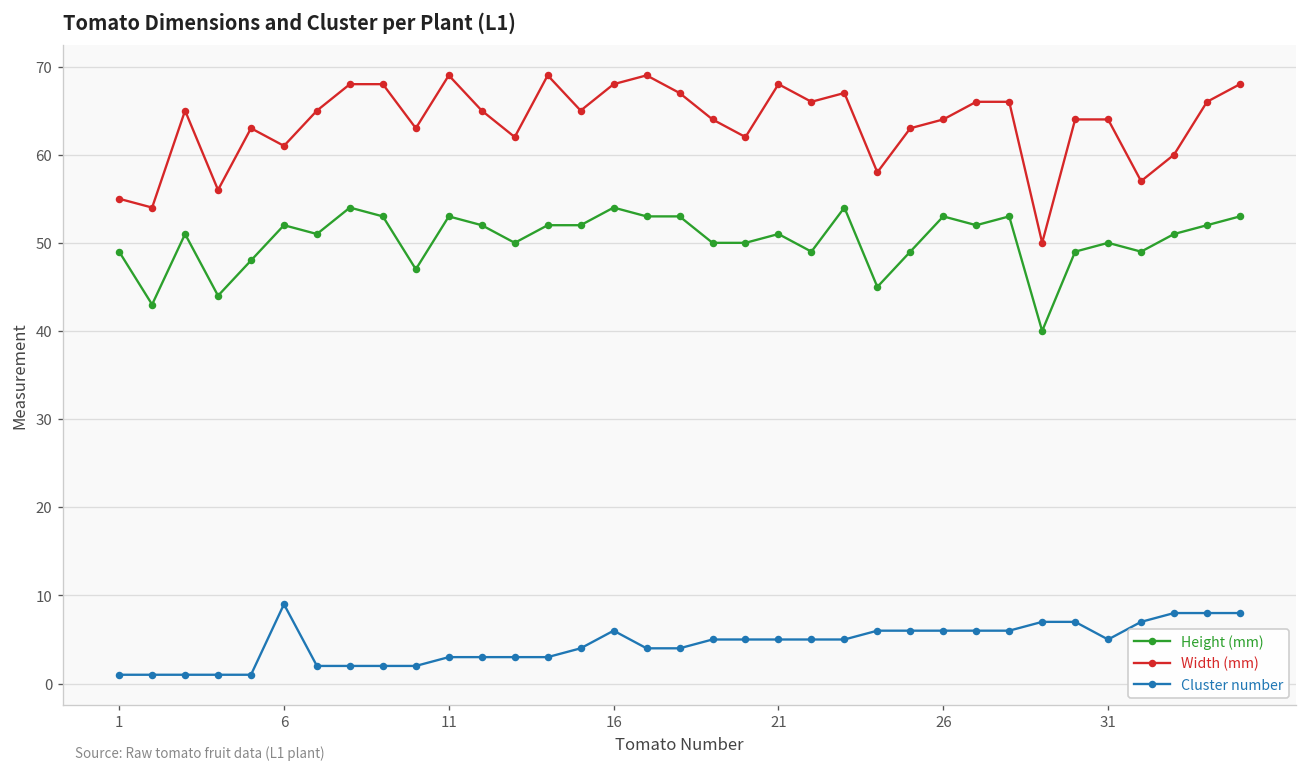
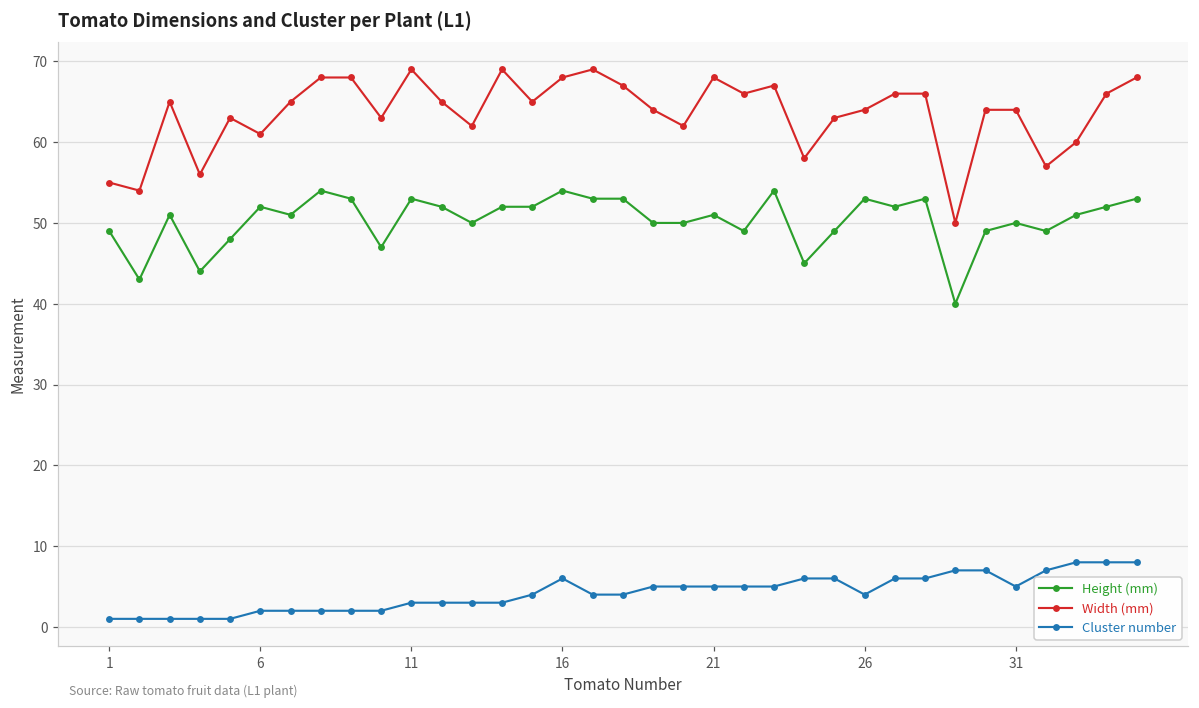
  {
    "Height (mm)": {
      "1": 49,
      "6": 52,
      "11": 53,
      "16": 54,
      "21": 51,
      "26": 53,
      "31": 50
    },
    "Width (mm)": {
      "1": 55,
      "6": 61,
      "11": 69,
      "16": 68,
      "21": 68,
      "26": 64,
      "31": 64
    },
    "Cluster number": {
      "1": 1,
-     "6": 9,
+     "6": 2,
      "11": 3,
      "16": 6,
      "21": 5,
-     "26": 6,
+     "26": 4,
      "31": 5
    }
  }
